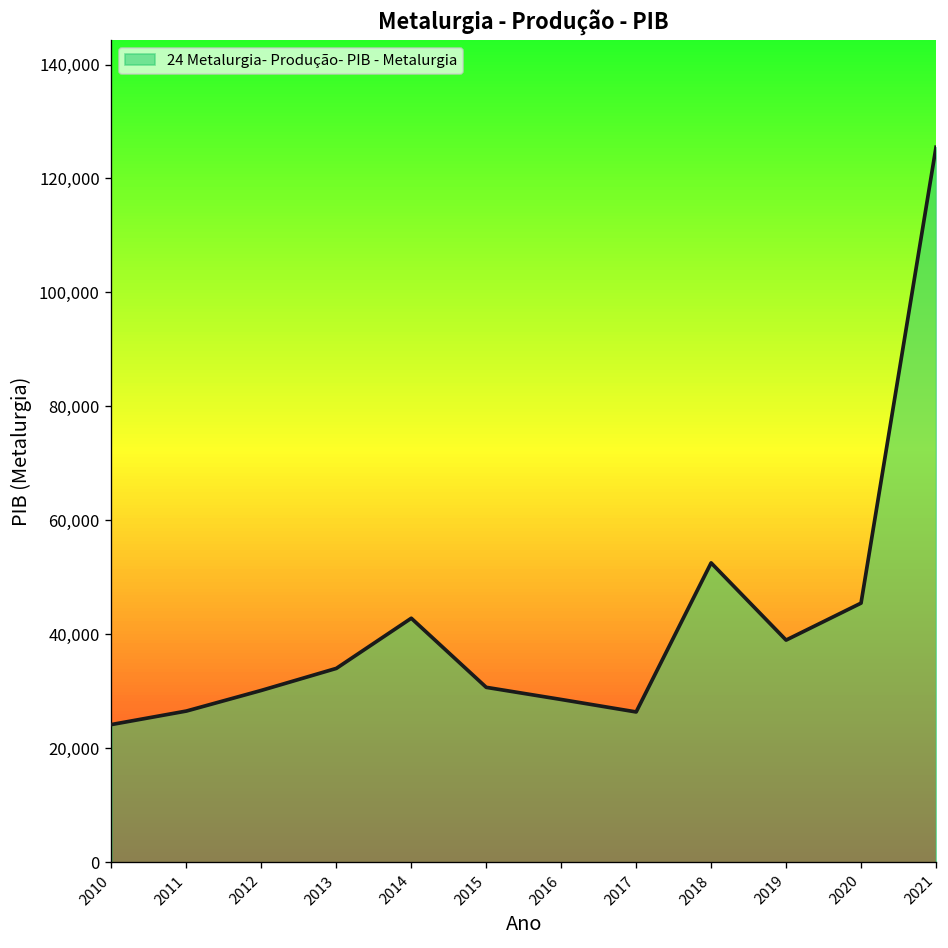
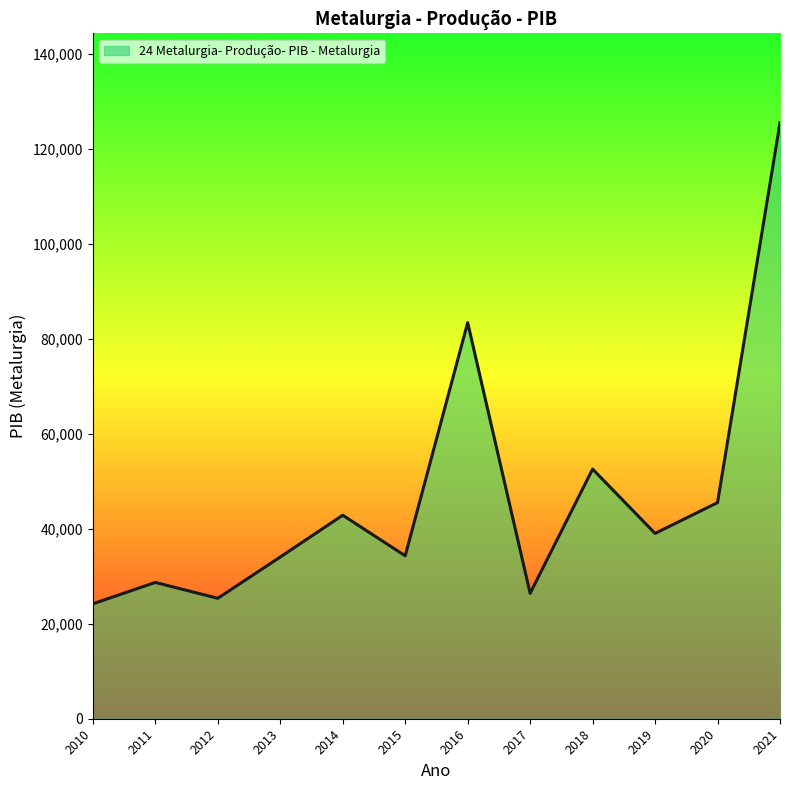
  {
    "2010": "24,000",
-   "2011": "27,000",
-   "2012": "30,000",
+   "2011": "29,000",
+   "2012": "25,000",
    "2013": "34,000",
    "2014": "43,000",
-   "2015": "31,000",
-   "2016": "29,000",
+   "2015": "34,000",
+   "2016": "83,000",
    "2017": "26,000",
    "2018": "53,000",
    "2019": "39,000",
    "2020": "46,000",
    "2021": "125,000"
  }
